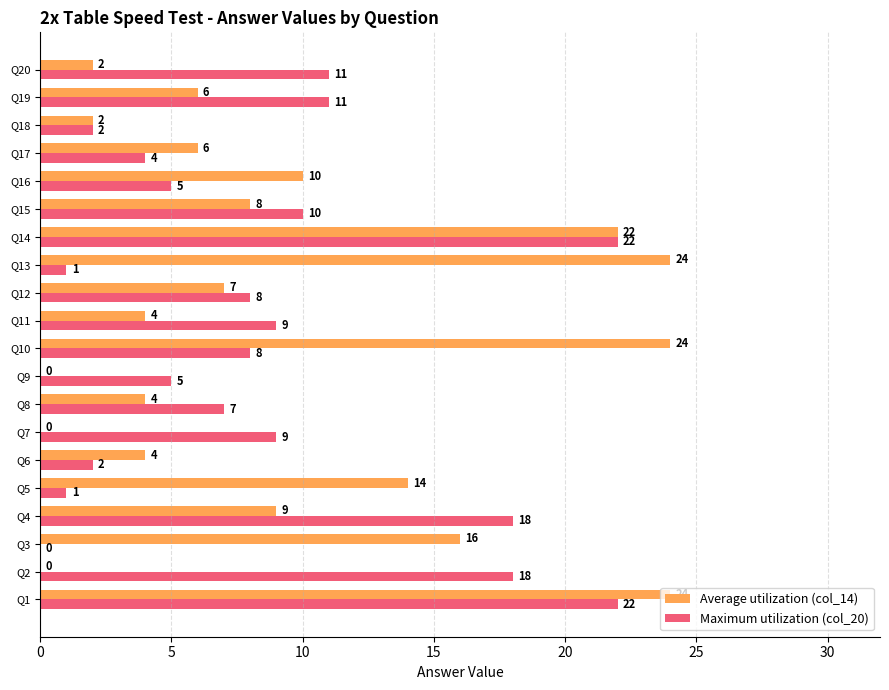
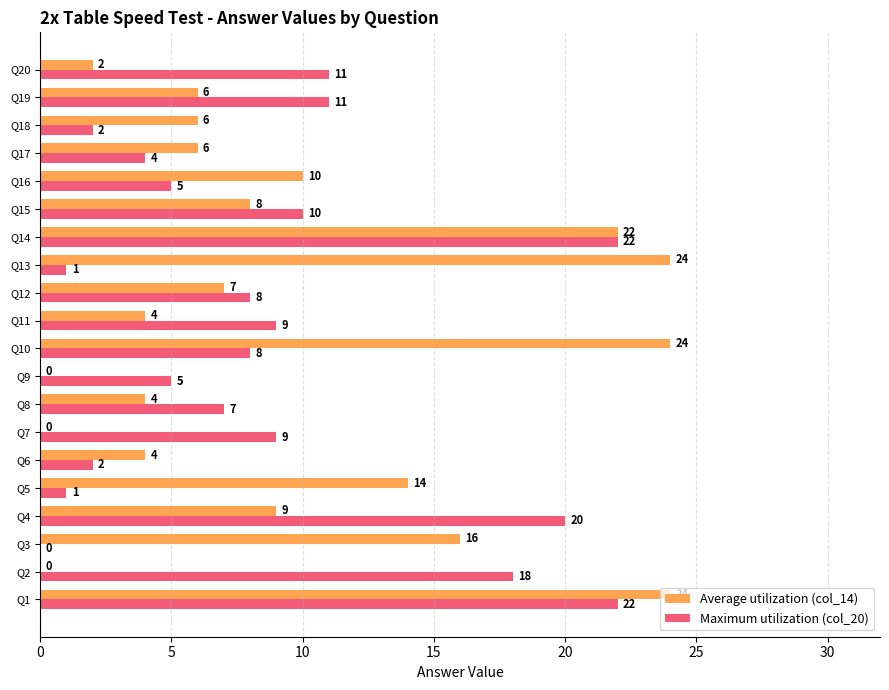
  {
    "Average utilization (col_14)": {
      "Q20": 2,
      "Q19": 6,
-     "Q18": 2,
+     "Q18": 6,
      "Q17": 6,
      "Q16": 10,
      "Q15": 8,
      "Q13": 24,
      "Q12": 7,
      "Q11": 4,
      "Q10": 24,
      "Q9": 0,
      "Q8": 4,
      "Q7": 0,
      "Q6": 4,
      "Q5": 14,
      "Q4": 9,
      "Q3": 16,
      "Q2": 0
    },
    "Maximum utilization (col_20)": {
      "Q20": 11,
      "Q19": 11,
      "Q17": 4,
      "Q16": 5,
      "Q15": 10,
      "Q13": 1,
      "Q12": 8,
      "Q11": 9,
      "Q10": 8,
      "Q9": 5,
      "Q8": 7,
      "Q7": 9,
      "Q6": 2,
      "Q5": 1,
-     "Q4": 18,
+     "Q4": 20,
      "Q3": 0,
      "Q2": 18,
      "Q1": 22
    }
  }
